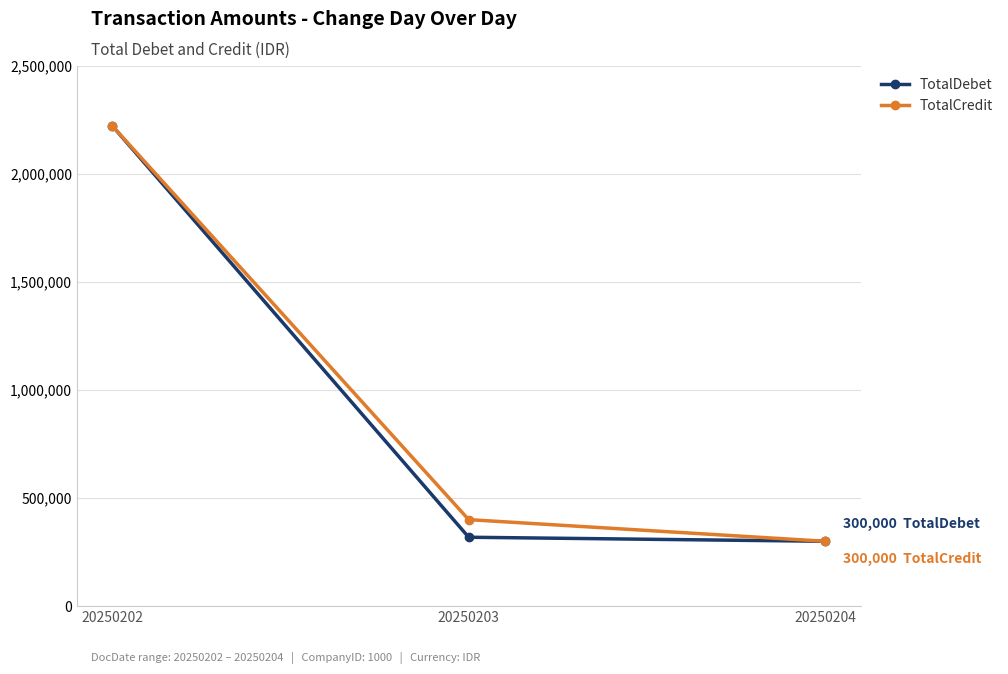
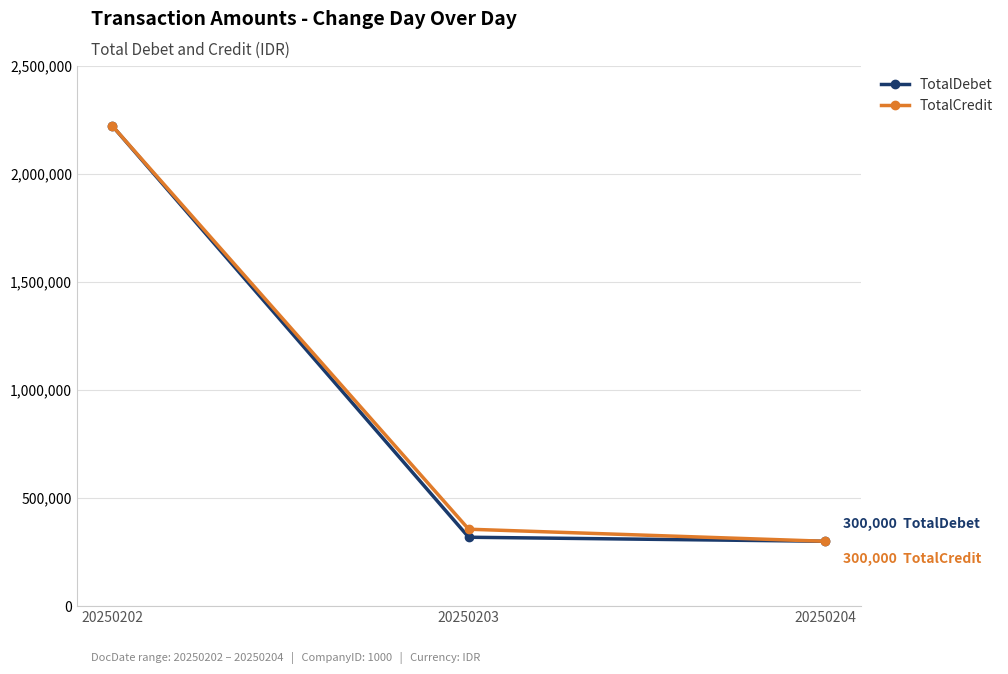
  {
    "TotalDebet": {
      "20250203": "320,000"
    },
    "TotalCredit": {
-     "20250203": "400,000"
+     "20250203": "360,000"
    }
  }
